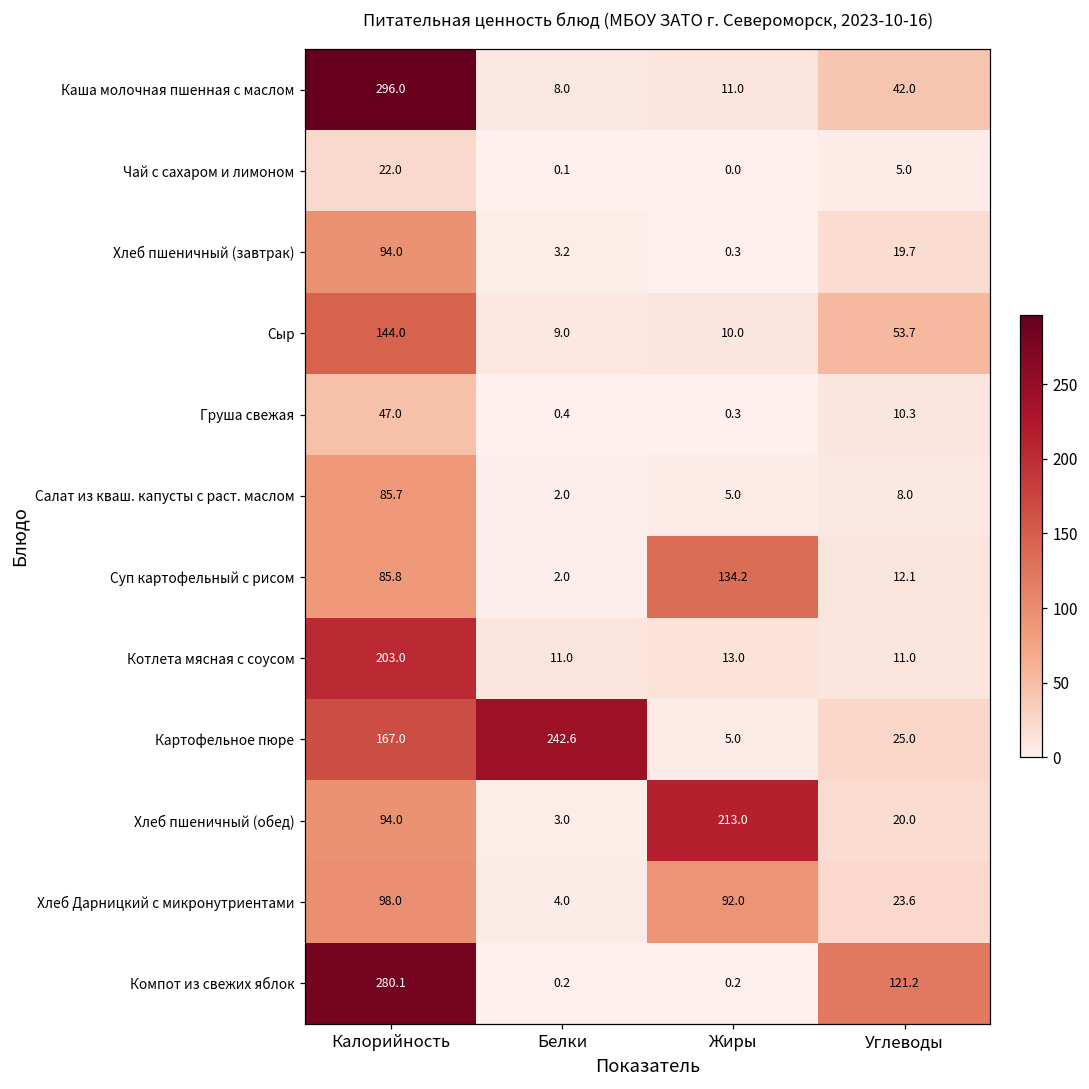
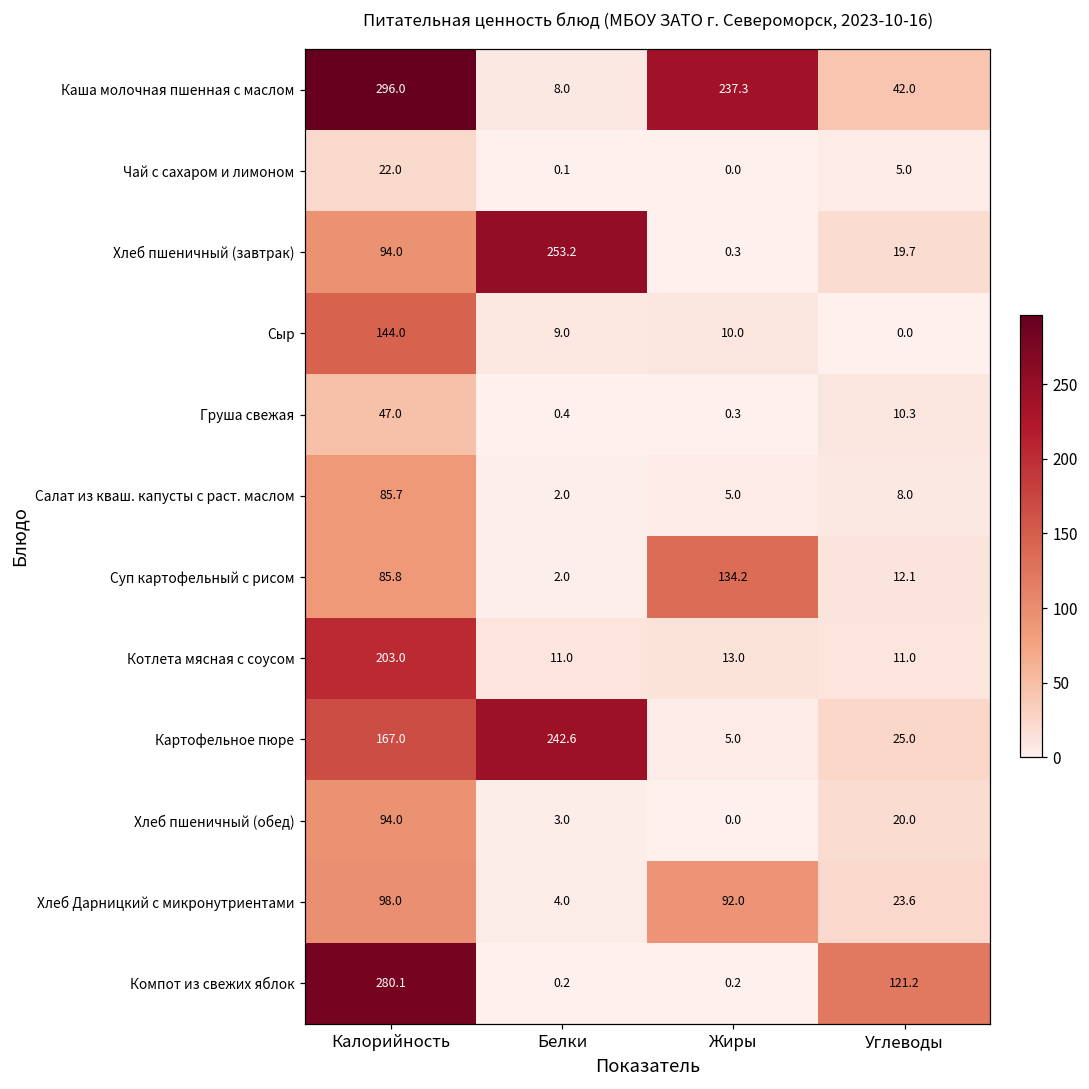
  {
    "Каша молочная пшенная с маслом": {
      "Калорийность": 296.0,
      "Белки": 8.0,
-     "Жиры": 11.0,
+     "Жиры": 237.3,
      "Углеводы": 42.0
    },
    "Чай с сахаром и лимоном": {
      "Калорийность": 22.0,
      "Белки": 0.1,
      "Жиры": 0.0,
      "Углеводы": 5.0
    },
    "Хлеб пшеничный (завтрак)": {
      "Калорийность": 94.0,
-     "Белки": 3.2,
+     "Белки": 253.2,
      "Жиры": 0.3,
      "Углеводы": 19.7
    },
    "Сыр": {
      "Калорийность": 144.0,
      "Белки": 9.0,
      "Жиры": 10.0,
-     "Углеводы": 53.7
+     "Углеводы": 0.0
    },
    "Груша свежая": {
      "Калорийность": 47.0,
      "Белки": 0.4,
      "Жиры": 0.3,
      "Углеводы": 10.3
    },
    "Салат из кваш. капусты с раст. маслом": {
      "Калорийность": 85.7,
      "Белки": 2.0,
      "Жиры": 5.0,
      "Углеводы": 8.0
    },
    "Суп картофельный с рисом": {
      "Калорийность": 85.8,
      "Белки": 2.0,
      "Жиры": 134.2,
      "Углеводы": 12.1
    },
    "Котлета мясная с соусом": {
      "Калорийность": 203.0,
      "Белки": 11.0,
      "Жиры": 13.0,
      "Углеводы": 11.0
    },
    "Картофельное пюре": {
      "Калорийность": 167.0,
      "Белки": 242.6,
      "Жиры": 5.0,
      "Углеводы": 25.0
    },
    "Хлеб пшеничный (обед)": {
      "Калорийность": 94.0,
      "Белки": 3.0,
-     "Жиры": 213.0,
+     "Жиры": 0.0,
      "Углеводы": 20.0
    },
    "Хлеб Дарницкий с микронутриентами": {
      "Калорийность": 98.0,
      "Белки": 4.0,
      "Жиры": 92.0,
      "Углеводы": 23.6
    },
    "Компот из свежих яблок": {
      "Калорийность": 280.1,
      "Белки": 0.2,
      "Жиры": 0.2,
      "Углеводы": 121.2
    }
  }
